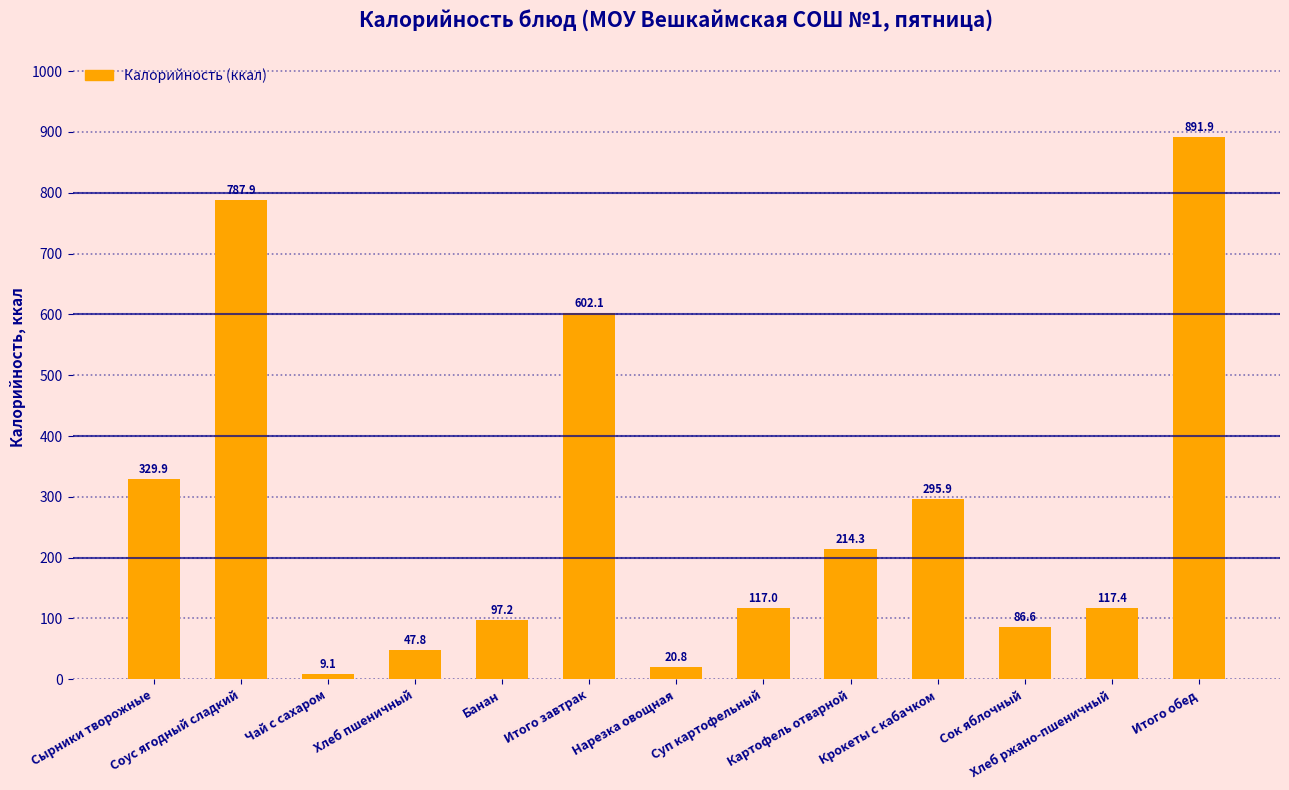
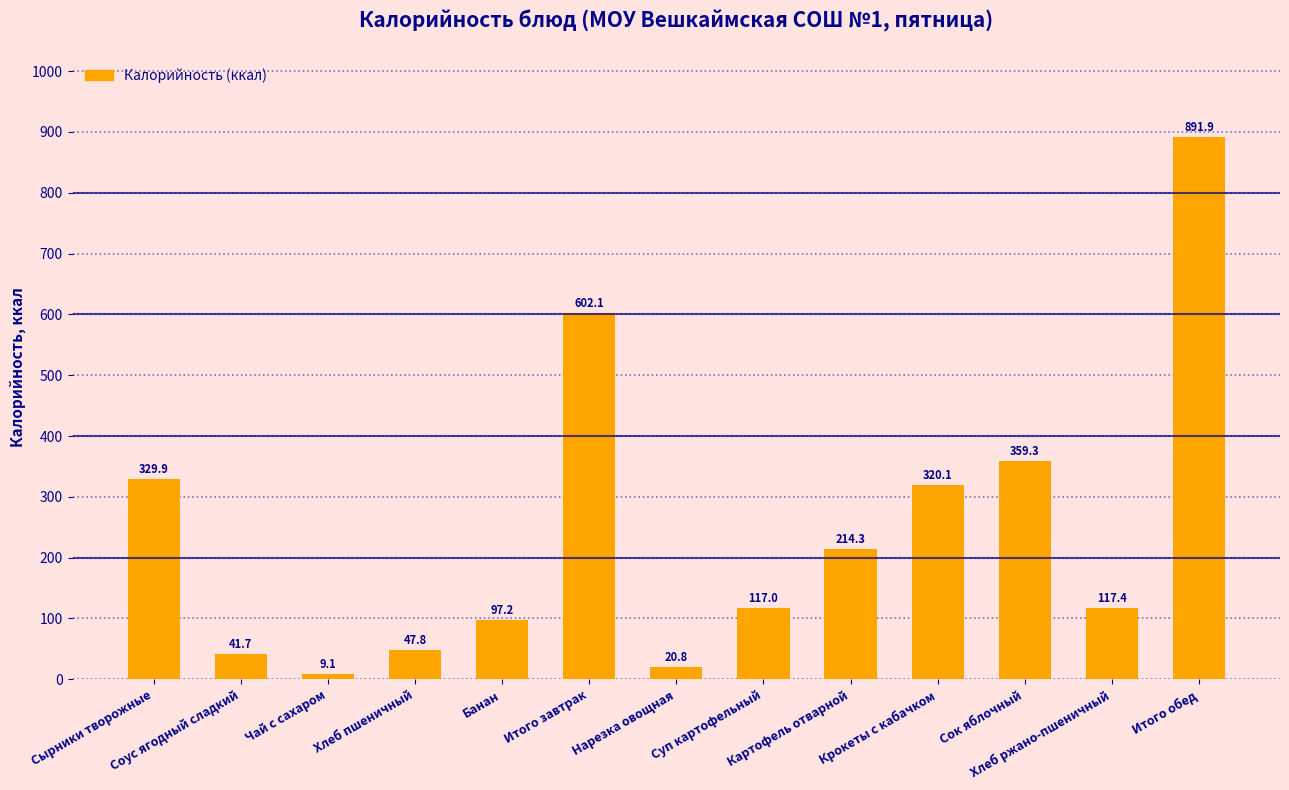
  {
    "Сырники творожные": 329.9,
-   "Соус ягодный сладкий": 787.9,
+   "Соус ягодный сладкий": 41.7,
    "Чай с сахаром": 9.1,
    "Хлеб пшеничный": 47.8,
    "Банан": 97.2,
    "Итого завтрак": 602.1,
    "Нарезка овощная": 20.8,
    "Суп картофельный": 117.0,
    "Картофель отварной": 214.3,
-   "Крокеты с кабачком": 295.9,
-   "Сок яблочный": 86.6,
+   "Крокеты с кабачком": 320.1,
+   "Сок яблочный": 359.3,
    "Хлеб ржано-пшеничный": 117.4,
    "Итого обед": 891.9
  }
